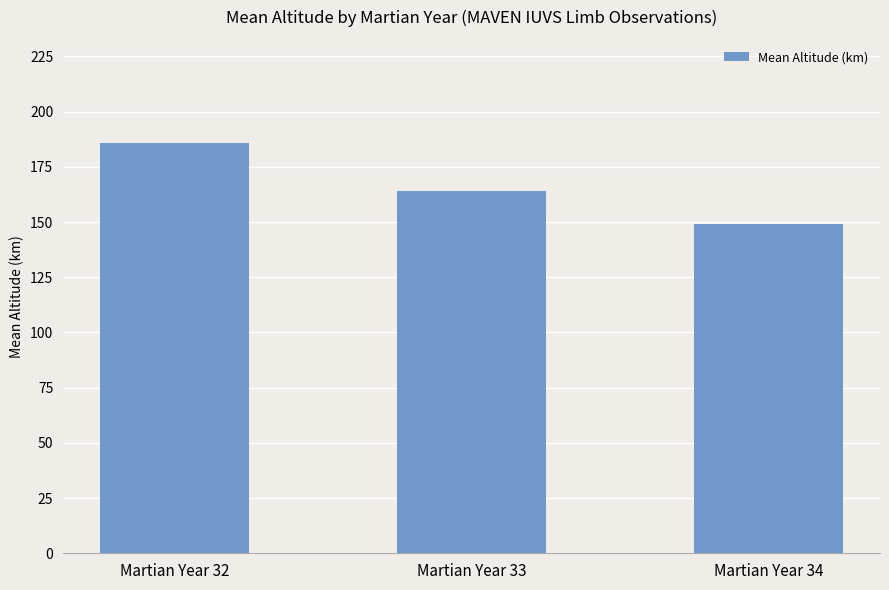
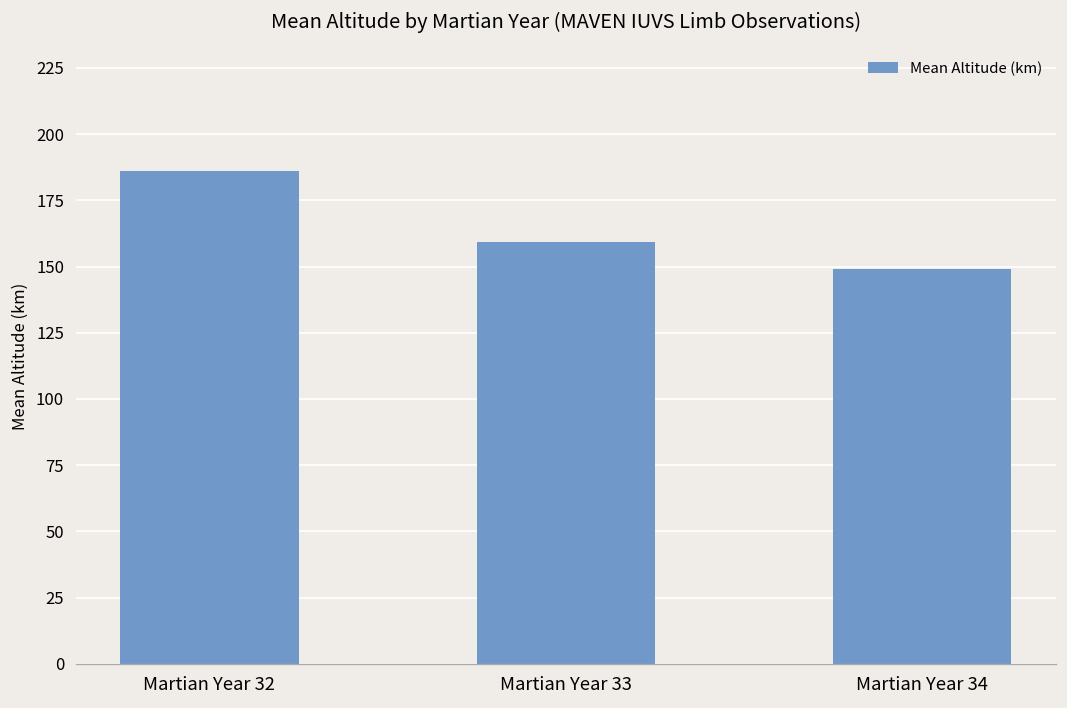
  {
    "Martian Year 32": 186,
-   "Martian Year 33": 164,
+   "Martian Year 33": 159,
    "Martian Year 34": 149
  }
